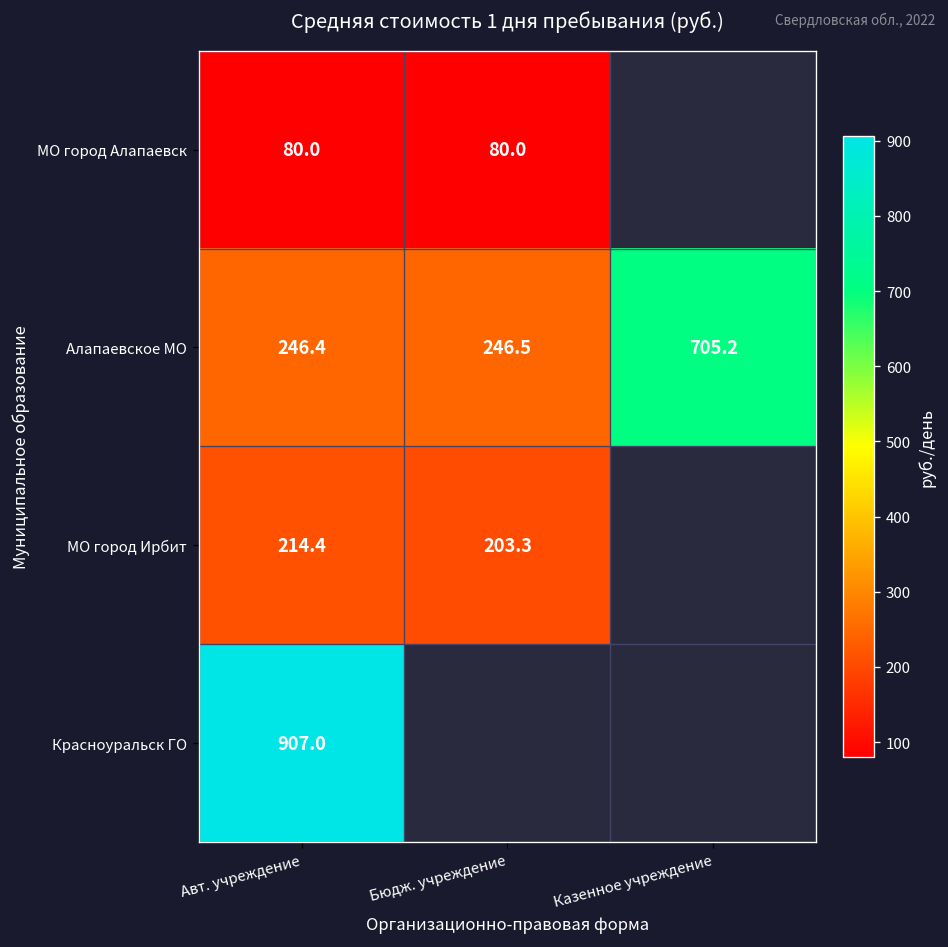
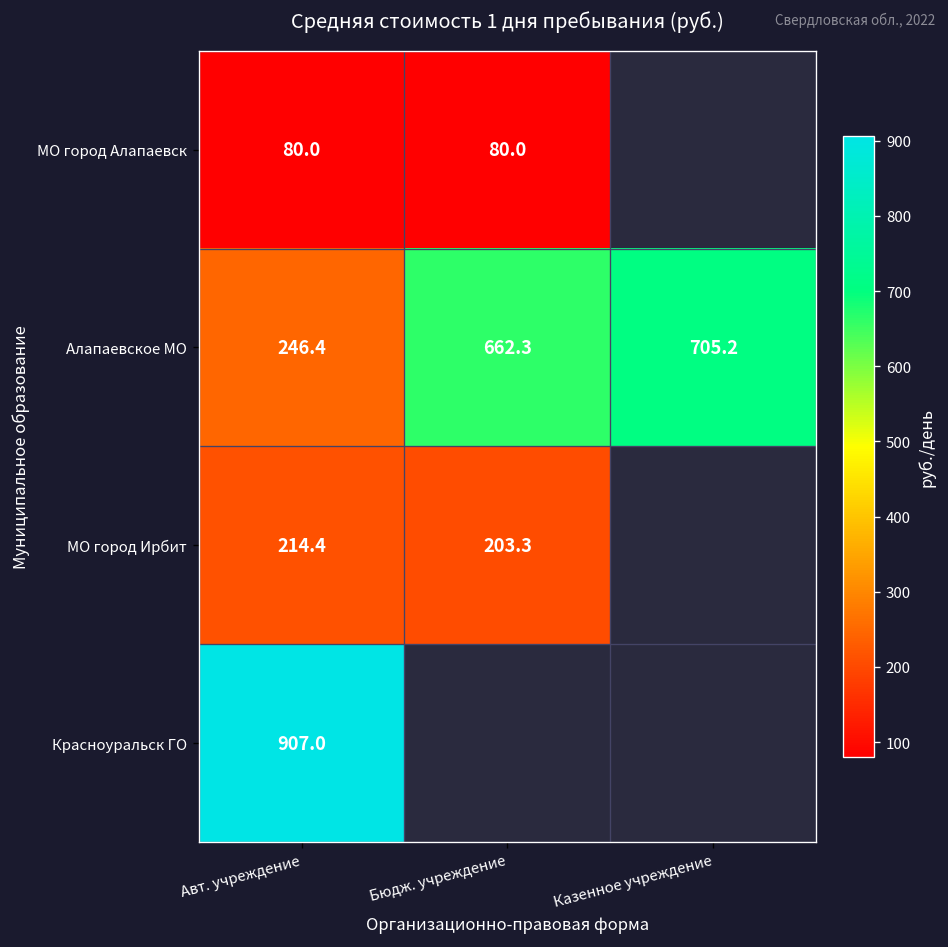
  {
    "МО город Алапаевск": {
      "Авт. учреждение": 80.0,
      "Бюдж. учреждение": 80.0
    },
    "Алапаевское МО": {
      "Авт. учреждение": 246.4,
-     "Бюдж. учреждение": 246.5,
+     "Бюдж. учреждение": 662.3,
      "Казенное учреждение": 705.2
    },
    "МО город Ирбит": {
      "Авт. учреждение": 214.4,
      "Бюдж. учреждение": 203.3
    },
    "Красноуральск ГО": {
      "Авт. учреждение": 907.0
    }
  }
